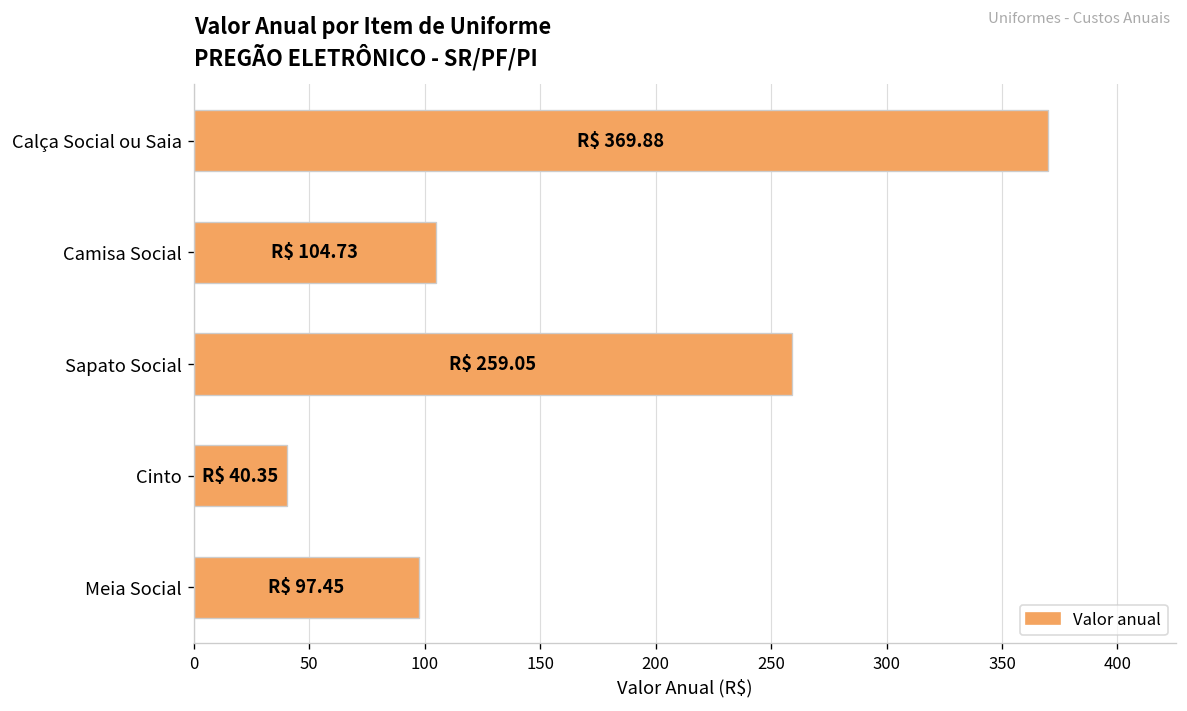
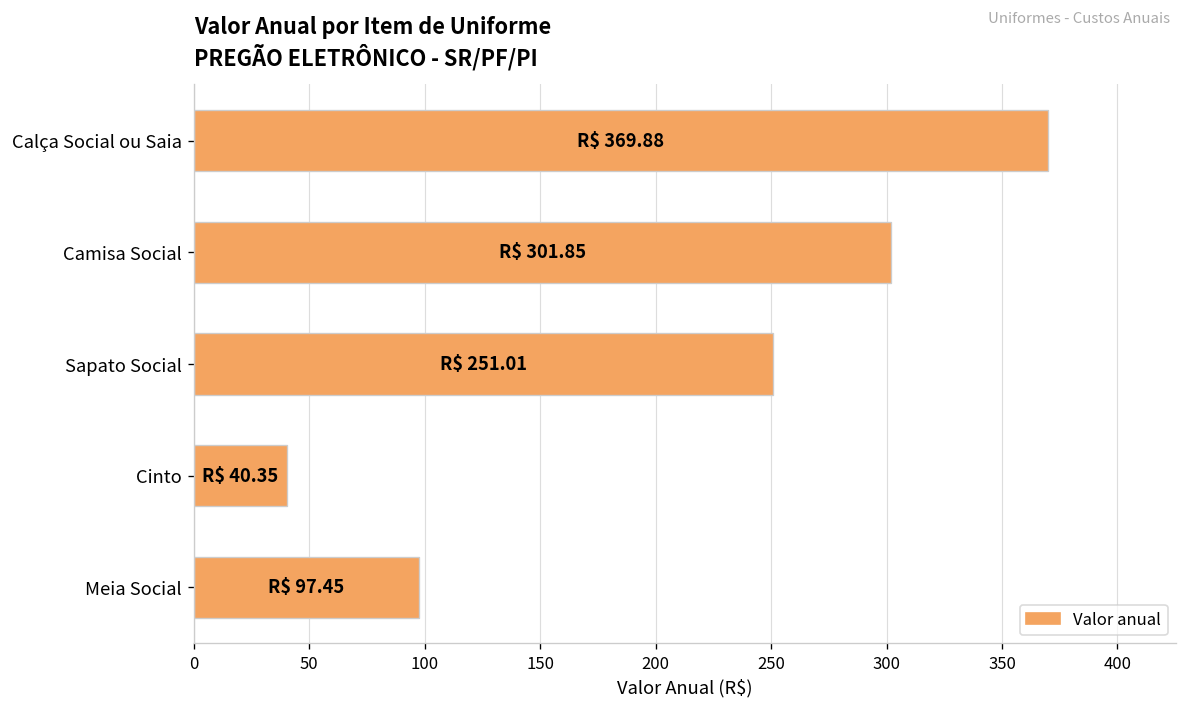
  {
    "Calça Social ou Saia": 369.88,
-   "Camisa Social": 104.73,
-   "Sapato Social": 259.05,
+   "Camisa Social": 301.85,
+   "Sapato Social": 251.01,
    "Cinto": 40.35,
    "Meia Social": 97.45
  }
